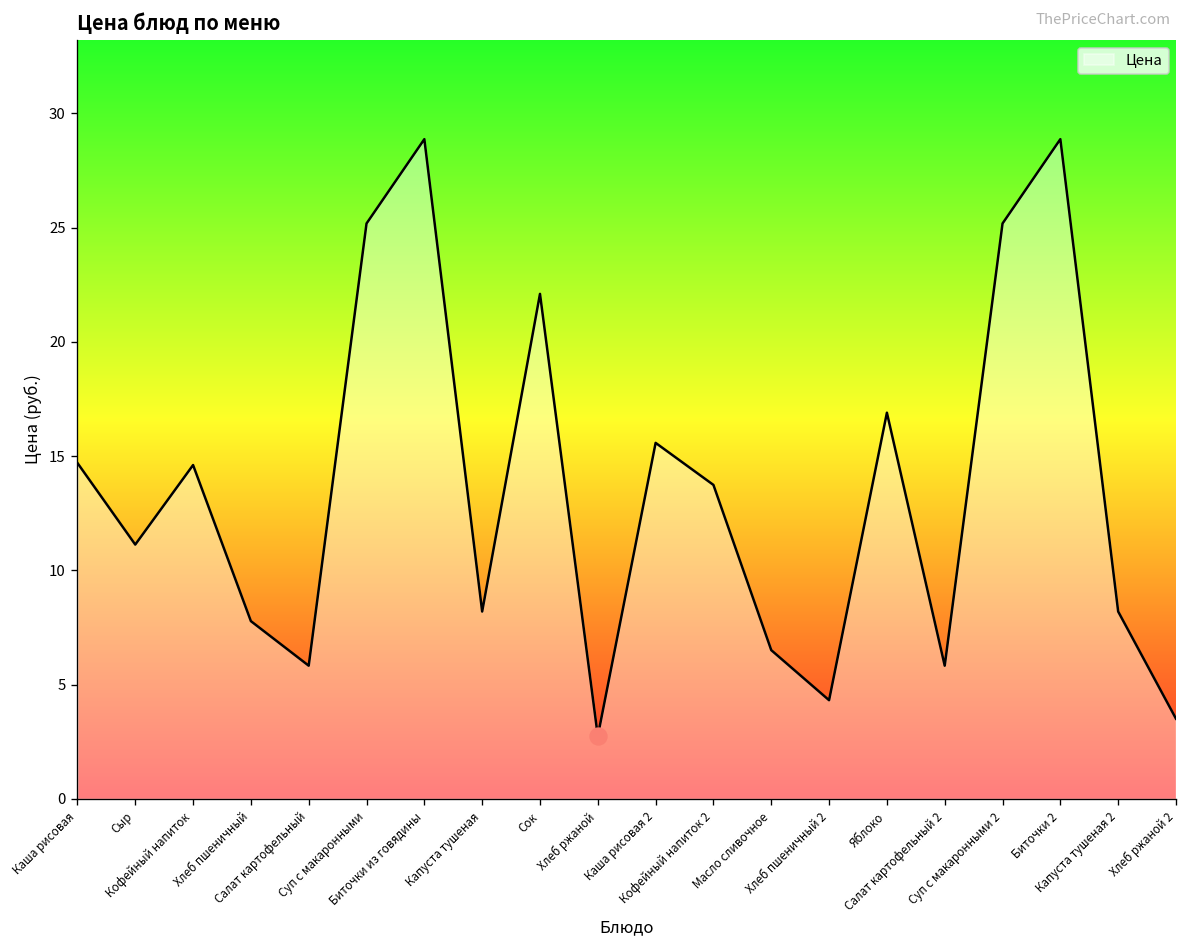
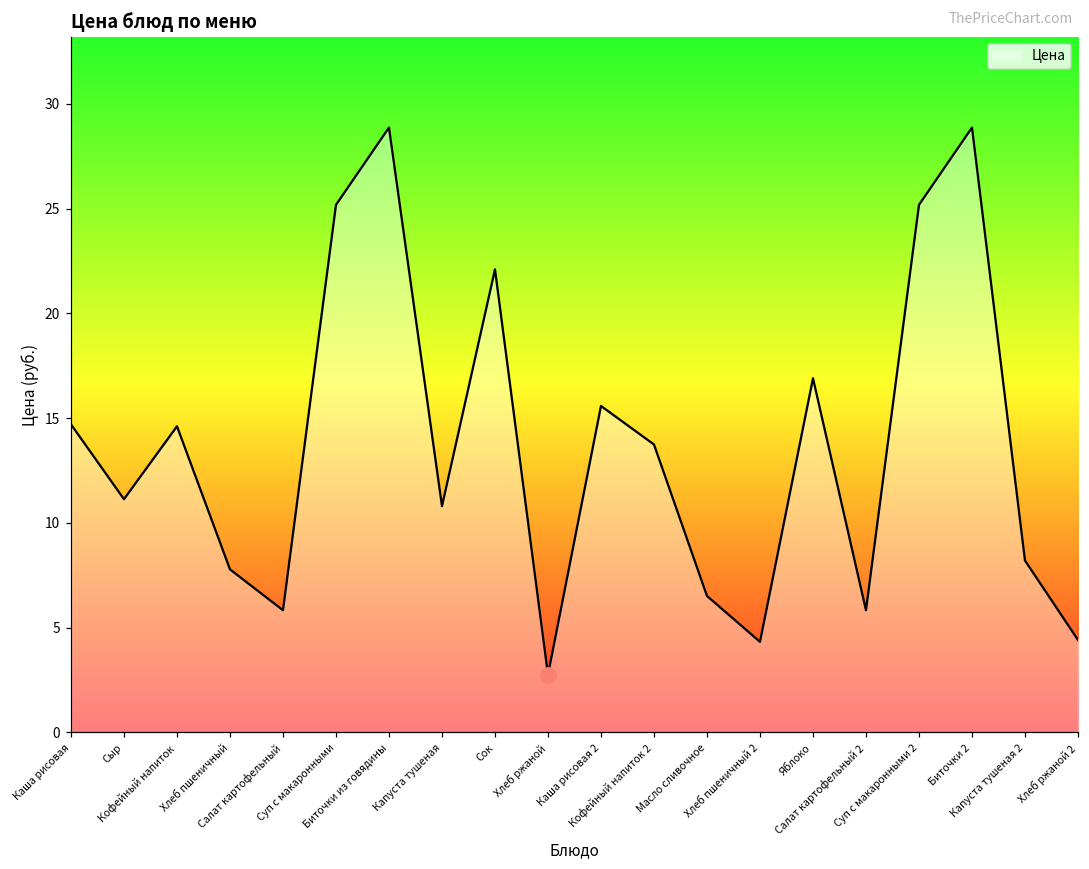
  {
    "Цена": {
      "Каша рисовая": 14.7,
      "Сыр": 11.1,
      "Кофейный напиток": 14.6,
      "Хлеб пшеничный": 7.8,
      "Салат картофельный": 5.8,
      "Суп с макаронными": 25.2,
      "Биточки из говядины": 28.9,
-     "Капуста тушеная": 8.2,
+     "Капуста тушеная": 10.8,
      "Сок": 22.1,
      "Каша рисовая 2": 15.6,
      "Кофейный напиток 2": 13.7,
      "Масло сливочное": 6.5,
      "Хлеб пшеничный 2": 4.3,
      "Яблоко": 16.9,
      "Салат картофельный 2": 5.8,
      "Суп с макаронными 2": 25.2,
      "Биточки 2": 28.9,
      "Капуста тушеная 2": 8.2,
-     "Хлеб ржаной 2": 3.5
+     "Хлеб ржаной 2": 4.4
    }
  }
